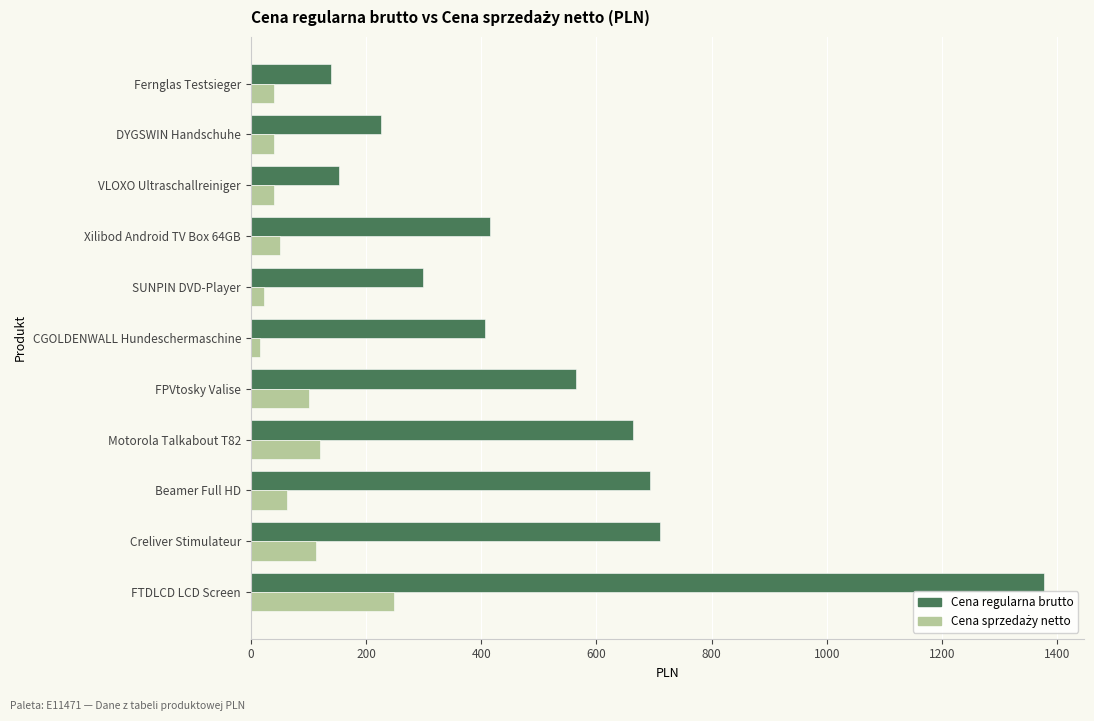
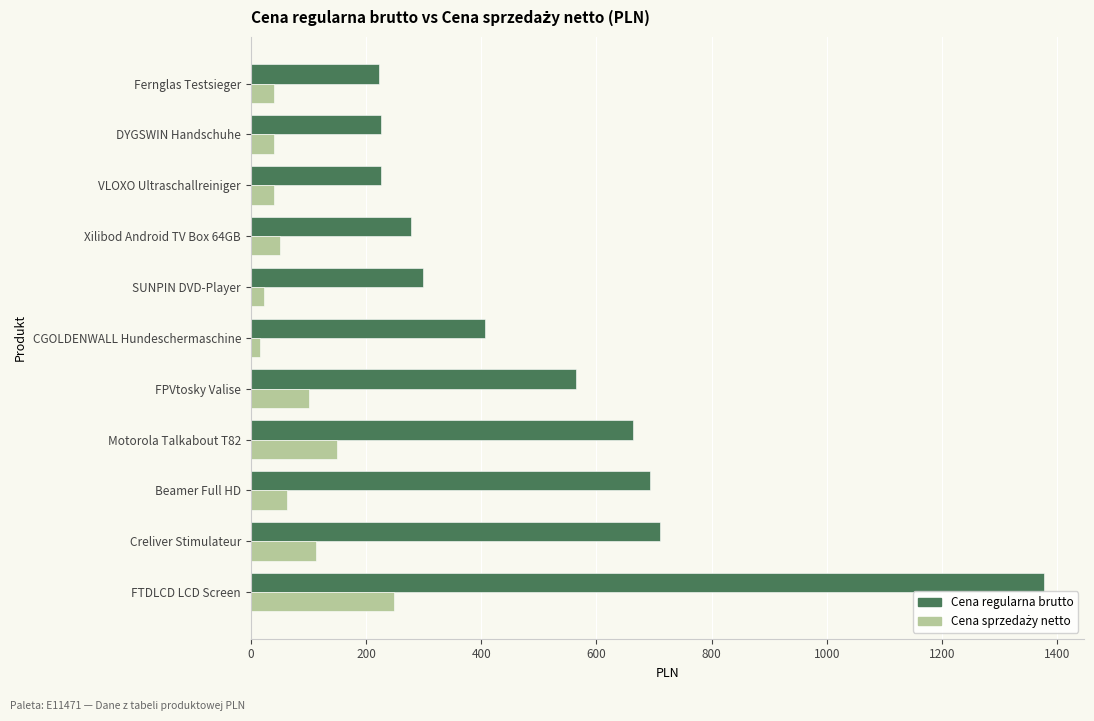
  {
    "Cena regularna brutto": {
-     "Fernglas Testsieger": 140,
+     "Fernglas Testsieger": 220,
      "DYGSWIN Handschuhe": 230,
-     "VLOXO Ultraschallreiniger": 150,
-     "Xilibod Android TV Box 64GB": 420,
+     "VLOXO Ultraschallreiniger": 230,
+     "Xilibod Android TV Box 64GB": 280,
      "SUNPIN DVD-Player": 300,
      "CGOLDENWALL Hundeschermaschine": 410,
      "FPVtosky Valise": 560,
      "Motorola Talkabout T82": 660,
      "Beamer Full HD": 690,
      "Creliver Stimulateur": 710,
      "FTDLCD LCD Screen": 1380
    },
    "Cena sprzedaży netto": {
      "Fernglas Testsieger": 40,
      "DYGSWIN Handschuhe": 40,
      "VLOXO Ultraschallreiniger": 40,
      "Xilibod Android TV Box 64GB": 50,
      "SUNPIN DVD-Player": 20,
      "CGOLDENWALL Hundeschermaschine": 20,
      "FPVtosky Valise": 100,
-     "Motorola Talkabout T82": 120,
+     "Motorola Talkabout T82": 150,
      "Beamer Full HD": 60,
      "Creliver Stimulateur": 110,
      "FTDLCD LCD Screen": 250
    }
  }
